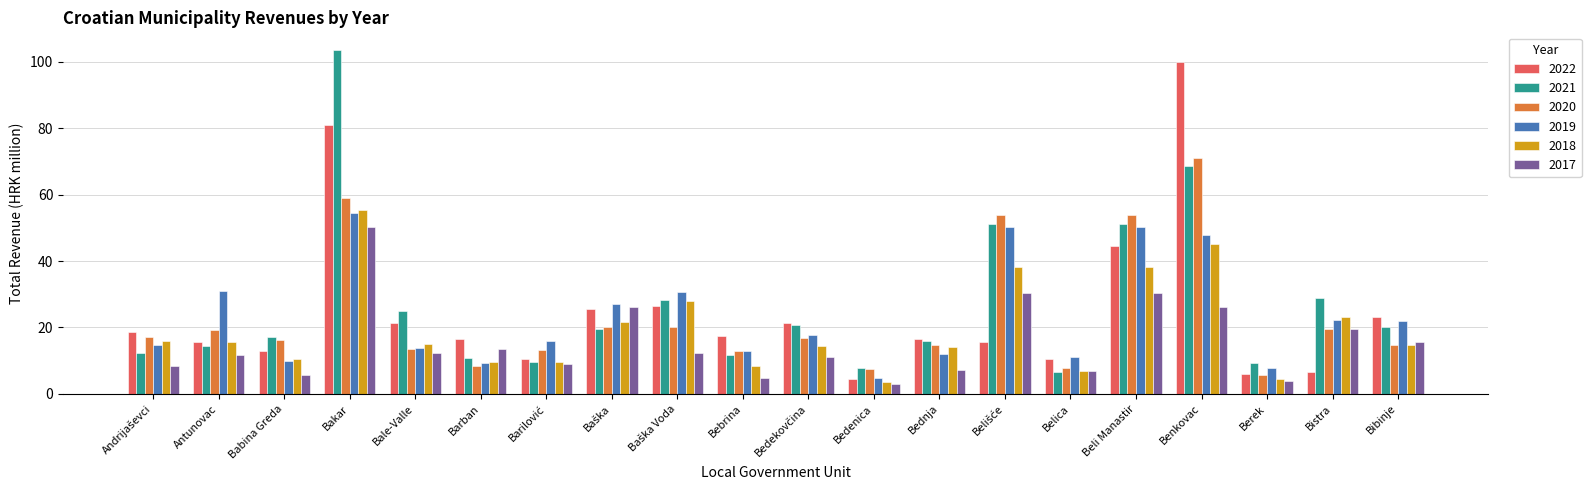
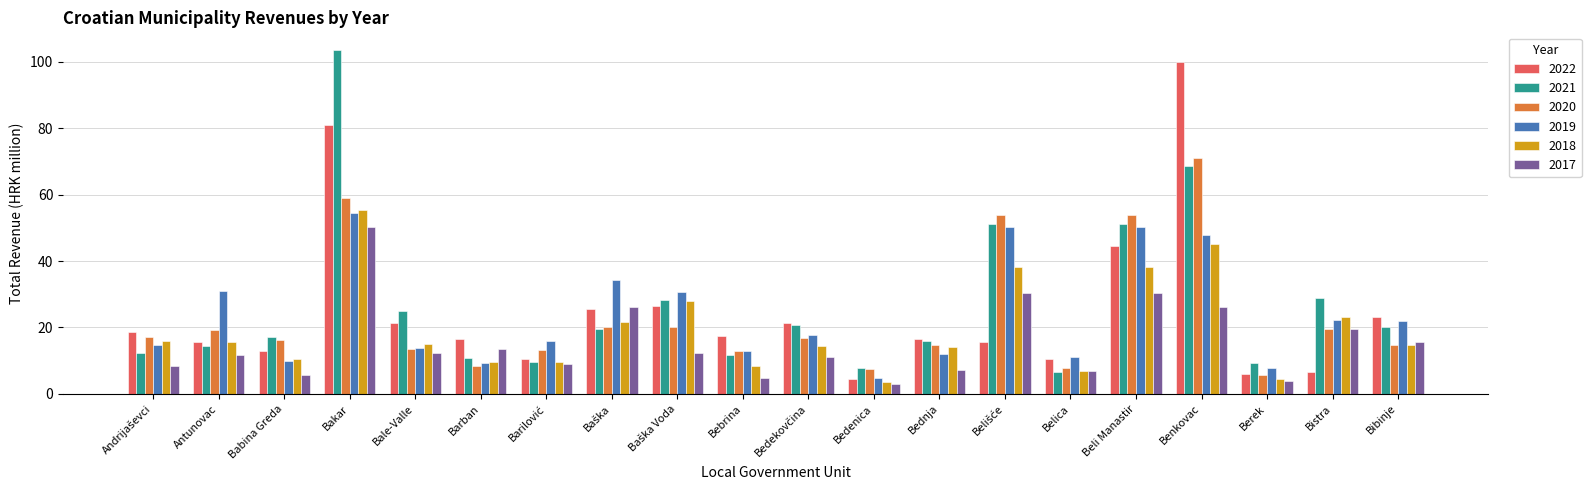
  {
    "2021": {
      "Andrijaševci": 12,
      "Antunovac": 15,
      "Babina Greda": 17,
      "Bakar": 104,
      "Bale-Valle": 25,
      "Barban": 11,
      "Barilović": 10,
      "Baška": 19,
      "Baška Voda": 28,
      "Bebrina": 12,
      "Bedekovčina": 21,
      "Bedenica": 8,
      "Bednja": 16,
      "Belišće": 51,
      "Belica": 7,
      "Beli Manastir": 51,
      "Benkovac": 69,
      "Berek": 9,
      "Bistra": 29,
      "Bibinje": 20
    },
    "2019": {
      "Andrijaševci": 15,
      "Antunovac": 31,
      "Babina Greda": 10,
      "Bakar": 54,
      "Bale-Valle": 14,
      "Barban": 9,
      "Barilović": 16,
-     "Baška": 27,
+     "Baška": 34,
      "Baška Voda": 31,
      "Bebrina": 13,
      "Bedekovčina": 18,
      "Bedenica": 5,
      "Bednja": 12,
      "Belišće": 50,
      "Belica": 11,
      "Beli Manastir": 50,
      "Benkovac": 48,
      "Berek": 8,
      "Bistra": 22,
      "Bibinje": 22
    },
    "2017": {
      "Andrijaševci": 9,
      "Antunovac": 12,
      "Babina Greda": 6,
      "Bakar": 50,
      "Bale-Valle": 12,
      "Barban": 14,
      "Barilović": 9,
      "Baška": 26,
      "Baška Voda": 12,
      "Bebrina": 5,
      "Bedekovčina": 11,
      "Bedenica": 3,
      "Bednja": 7,
      "Belišće": 30,
      "Belica": 7,
      "Beli Manastir": 30,
      "Benkovac": 26,
      "Berek": 4,
      "Bistra": 20,
      "Bibinje": 16
    }
  }
